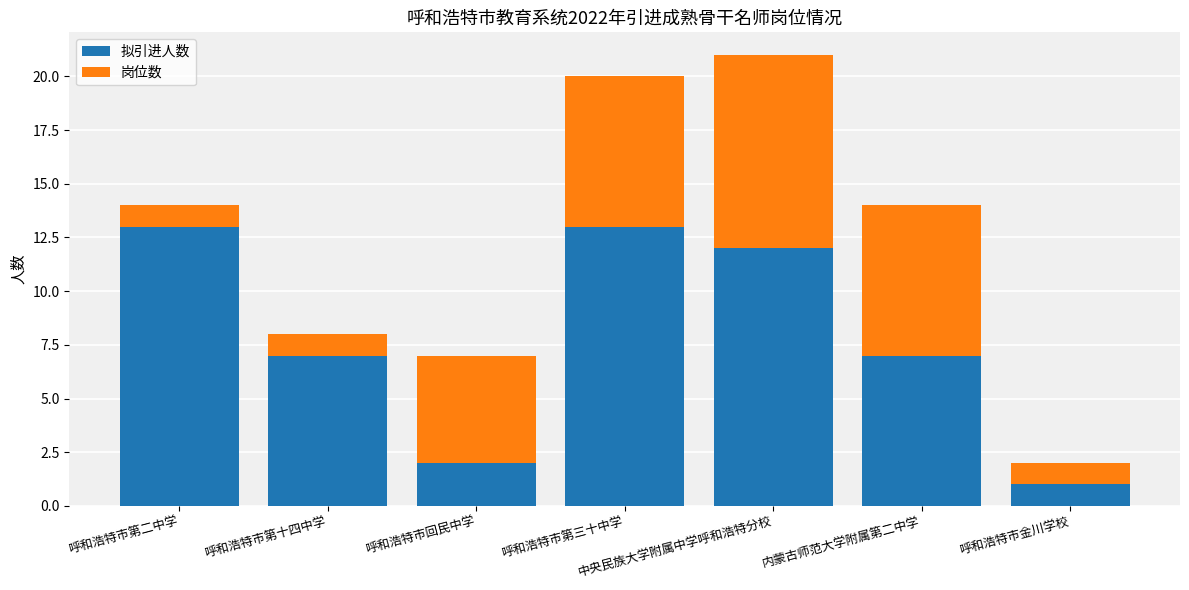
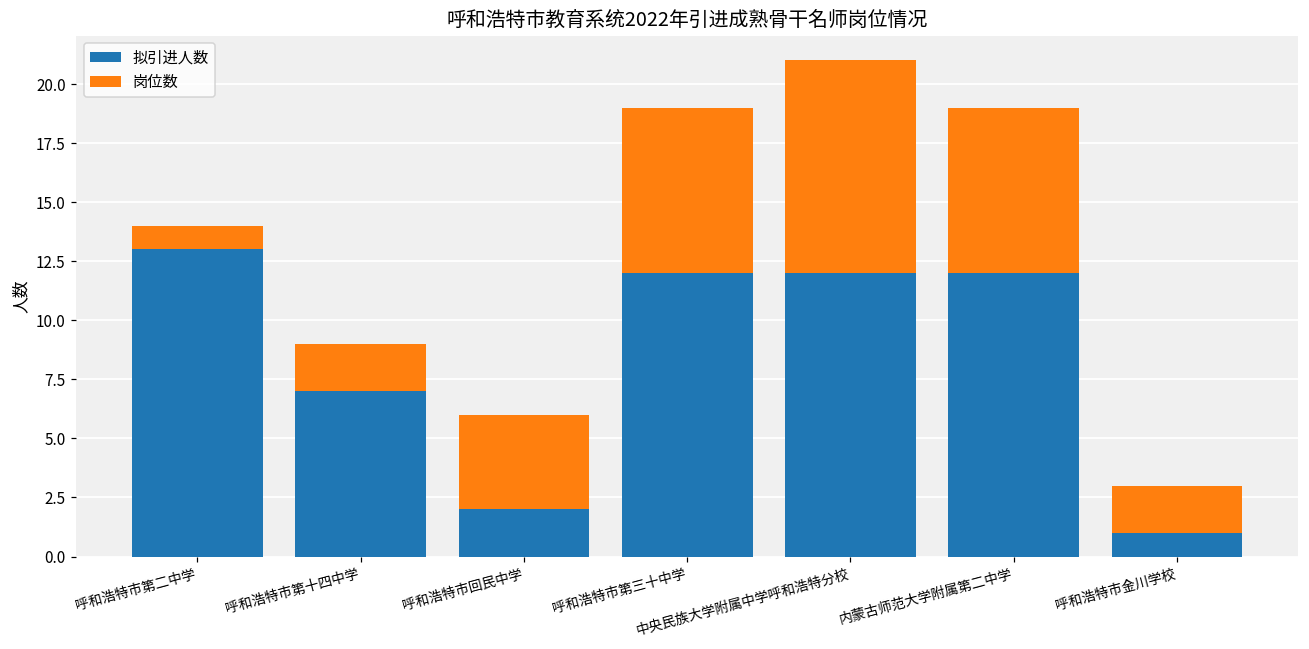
  {
    "拟引进人数": {
      "呼和浩特市第二中学": 13,
      "呼和浩特市第十四中学": 7,
      "呼和浩特市回民中学": 2,
-     "呼和浩特市第三十中学": 13,
+     "呼和浩特市第三十中学": 12,
      "中央民族大学附属中学呼和浩特分校": 12,
-     "内蒙古师范大学附属第二中学": 7,
+     "内蒙古师范大学附属第二中学": 12,
      "呼和浩特市金川学校": 1
    },
    "岗位数": {
      "呼和浩特市第二中学": 1,
-     "呼和浩特市第十四中学": 1,
-     "呼和浩特市回民中学": 5,
+     "呼和浩特市第十四中学": 2,
+     "呼和浩特市回民中学": 4,
      "呼和浩特市第三十中学": 7,
      "中央民族大学附属中学呼和浩特分校": 9,
      "内蒙古师范大学附属第二中学": 7,
-     "呼和浩特市金川学校": 1
+     "呼和浩特市金川学校": 2
    }
  }
